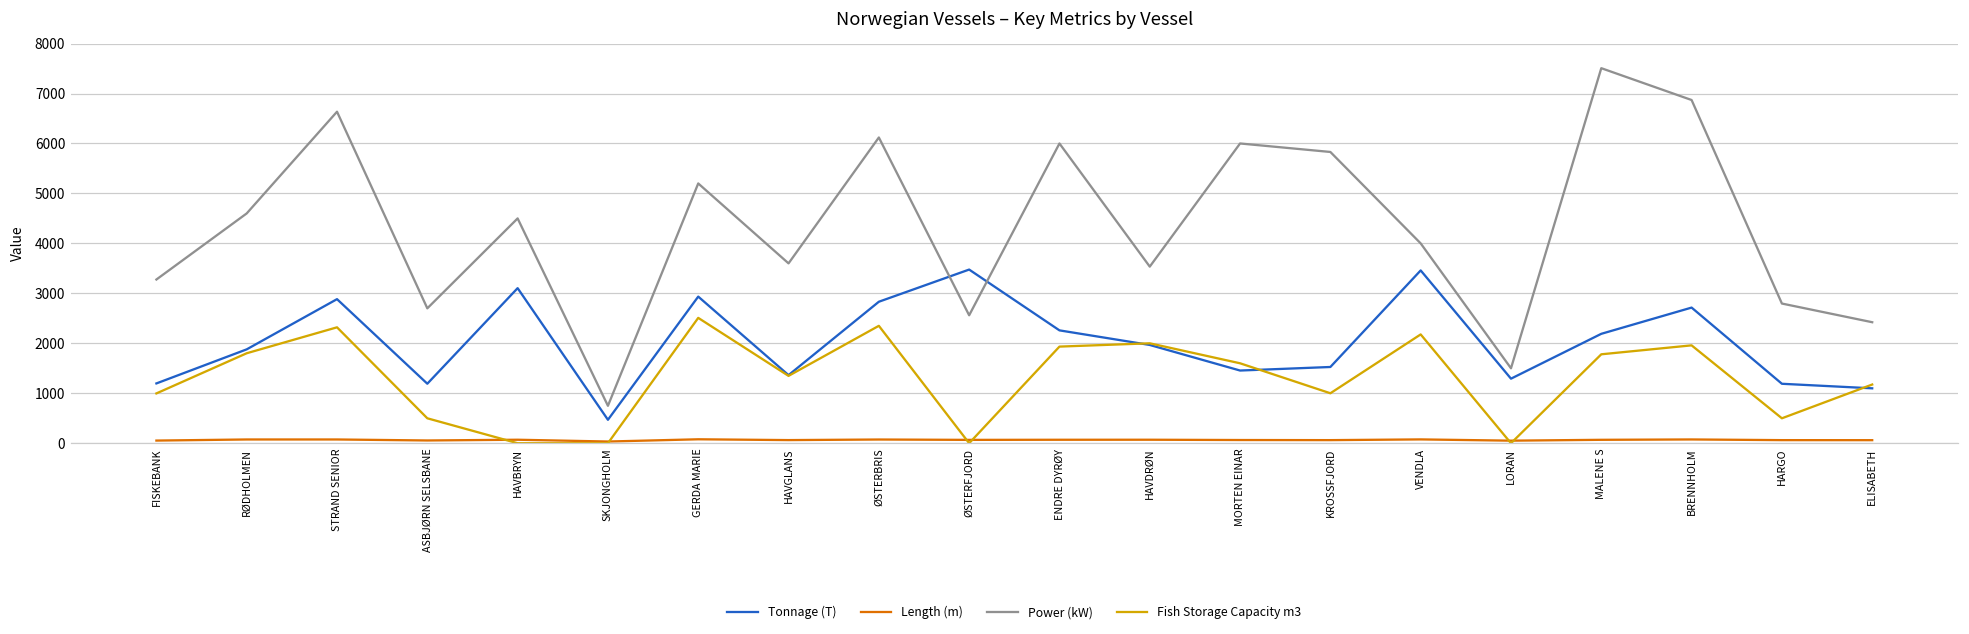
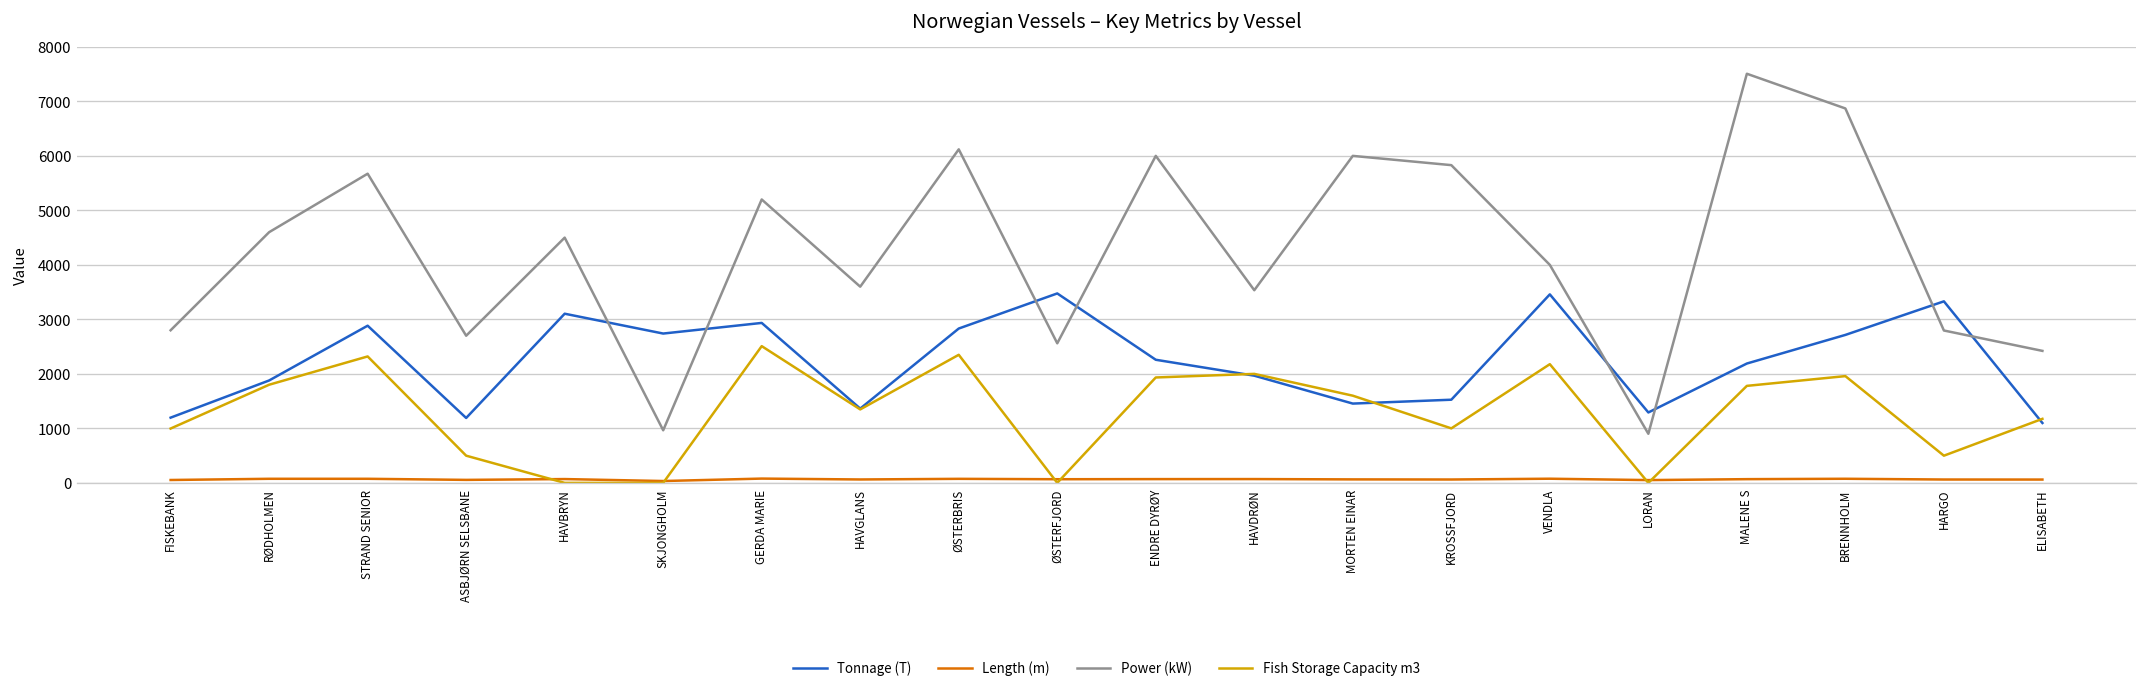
  {
    "Tonnage (T)": {
      "FISKEBANK": 1200,
      "RØDHOLMEN": 1900,
      "STRAND SENIOR": 2900,
      "ASBJØRN SELSBANE": 1200,
      "HAVBRYN": 3100,
-     "SKJONGHOLM": 500,
+     "SKJONGHOLM": 2700,
      "GERDA MARIE": 2900,
      "ØSTERBRIS": 2800,
      "ØSTERFJORD": 3500,
      "ENDRE DYRØY": 2300,
      "MORTEN EINAR": 1500,
      "KROSSFJORD": 1500,
      "VENDLA": 3500,
      "LORAN": 1300,
      "MALENE S": 2200,
      "BRENNHOLM": 2700,
-     "HARGO": 1200,
+     "HARGO": 3300,
      "ELISABETH": 1100
    },
    "Power (kW)": {
-     "FISKEBANK": 3300,
+     "FISKEBANK": 2800,
      "RØDHOLMEN": 4600,
-     "STRAND SENIOR": 6600,
+     "STRAND SENIOR": 5700,
      "ASBJØRN SELSBANE": 2700,
      "HAVBRYN": 4500,
-     "SKJONGHOLM": 700,
+     "SKJONGHOLM": 1000,
      "GERDA MARIE": 5200,
      "HAVGLANS": 3600,
      "ØSTERBRIS": 6100,
      "ØSTERFJORD": 2600,
      "ENDRE DYRØY": 6000,
      "HAVDRØN": 3500,
      "MORTEN EINAR": 6000,
      "KROSSFJORD": 5800,
      "VENDLA": 4000,
-     "LORAN": 1500,
+     "LORAN": 900,
      "MALENE S": 7500,
      "BRENNHOLM": 6900,
      "HARGO": 2800,
      "ELISABETH": 2400
    }
  }
